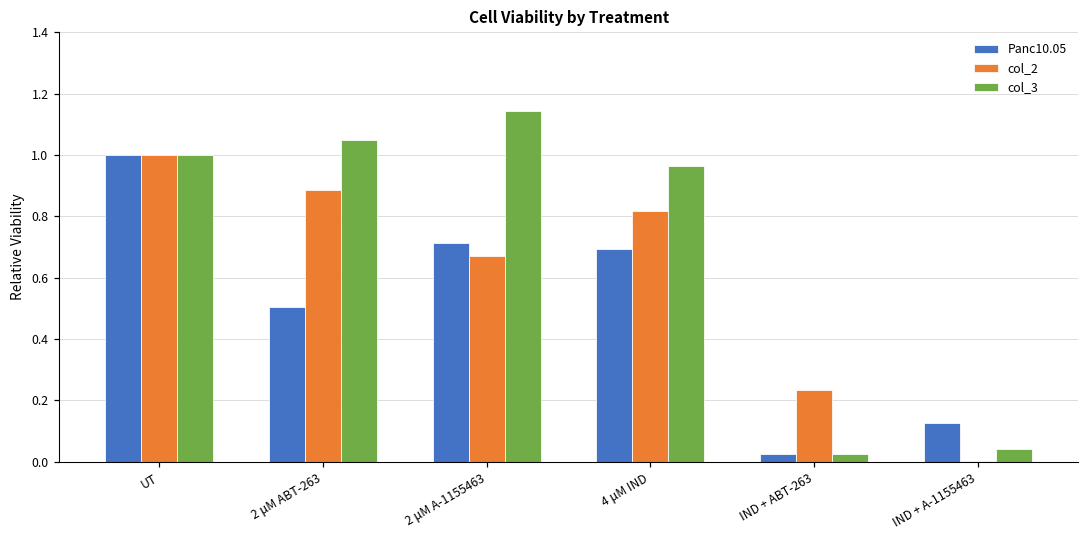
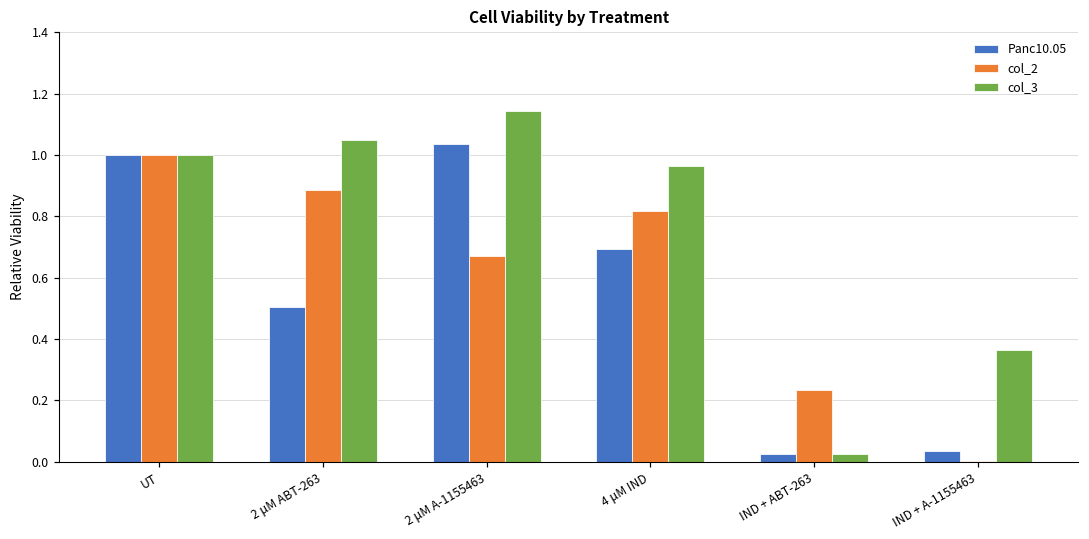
  {
    "Panc10.05": {
      "UT": 1.00,
      "2 μM ABT-263": 0.51,
-     "2 μM A-1155463": 0.71,
+     "2 μM A-1155463": 1.04,
      "4 μM IND": 0.69,
      "IND + ABT-263": 0.03,
-     "IND + A-1155463": 0.13
+     "IND + A-1155463": 0.03
    },
    "col_2": {
      "UT": 1.00,
      "2 μM ABT-263": 0.89,
      "2 μM A-1155463": 0.67,
      "4 μM IND": 0.82,
      "IND + ABT-263": 0.24
    },
    "col_3": {
      "UT": 1.00,
      "2 μM ABT-263": 1.05,
      "2 μM A-1155463": 1.14,
      "4 μM IND": 0.96,
      "IND + ABT-263": 0.03,
-     "IND + A-1155463": 0.04
+     "IND + A-1155463": 0.36
    }
  }
